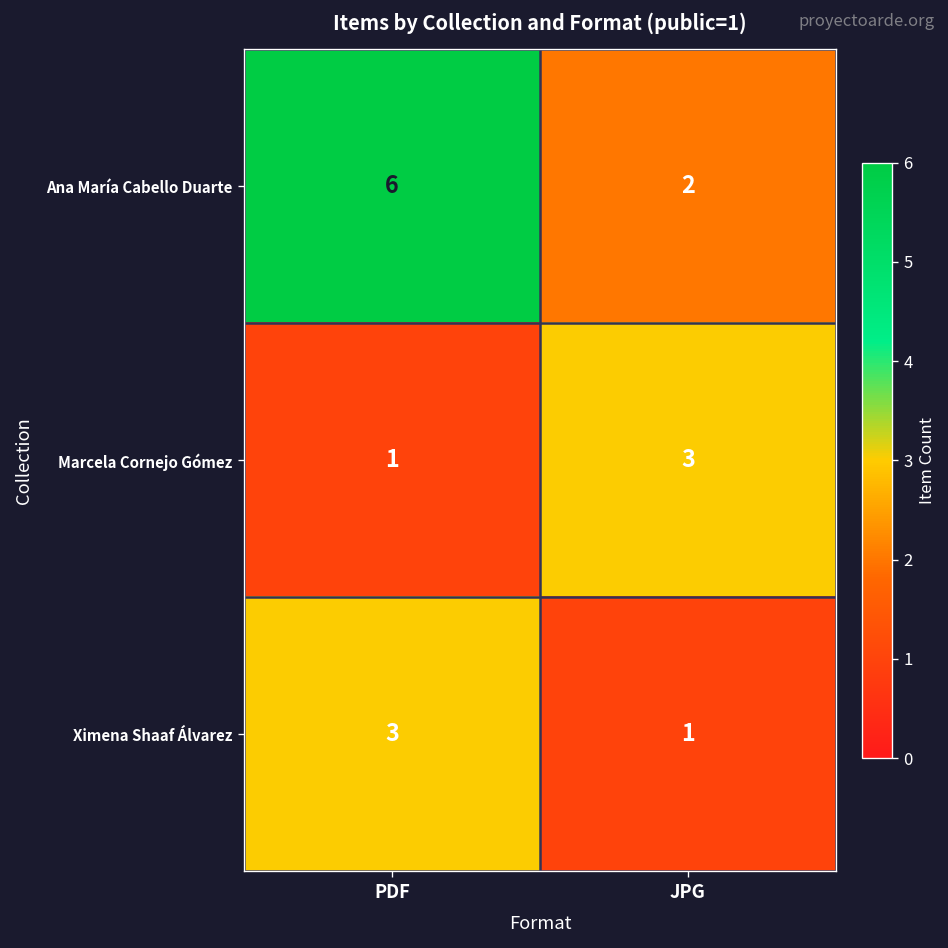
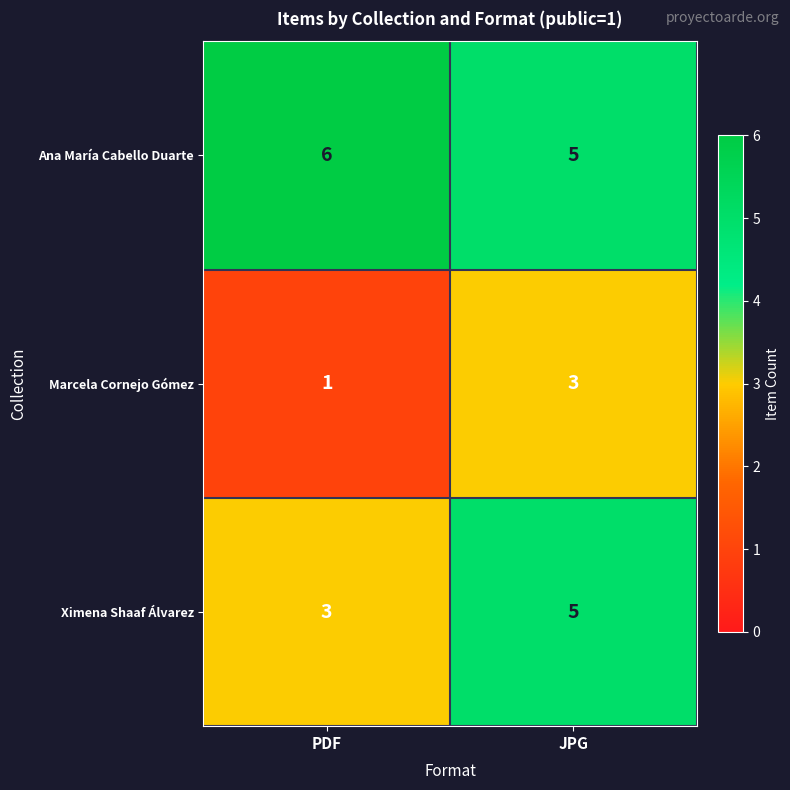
  {
    "Ana María Cabello Duarte": {
      "PDF": 6,
-     "JPG": 2
+     "JPG": 5
    },
    "Marcela Cornejo Gómez": {
      "PDF": 1,
      "JPG": 3
    },
    "Ximena Shaaf Álvarez": {
      "PDF": 3,
-     "JPG": 1
+     "JPG": 5
    }
  }
